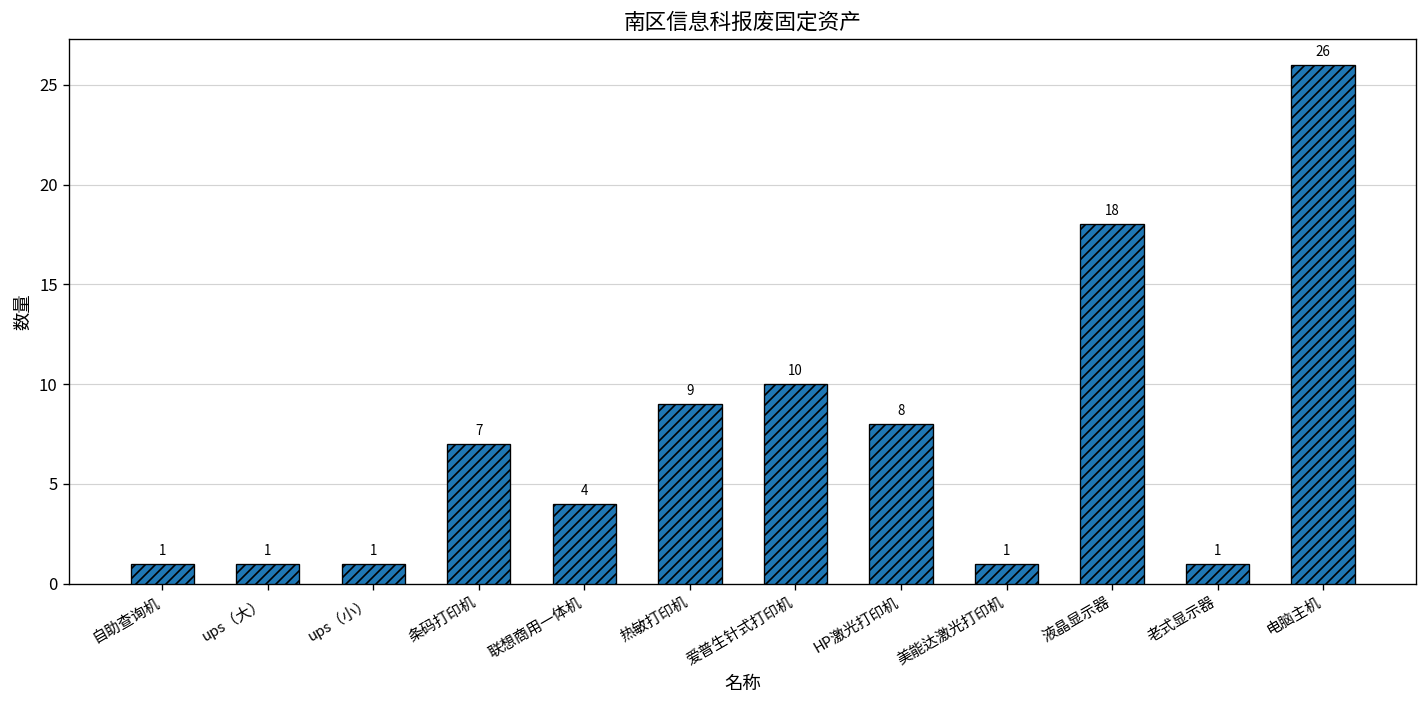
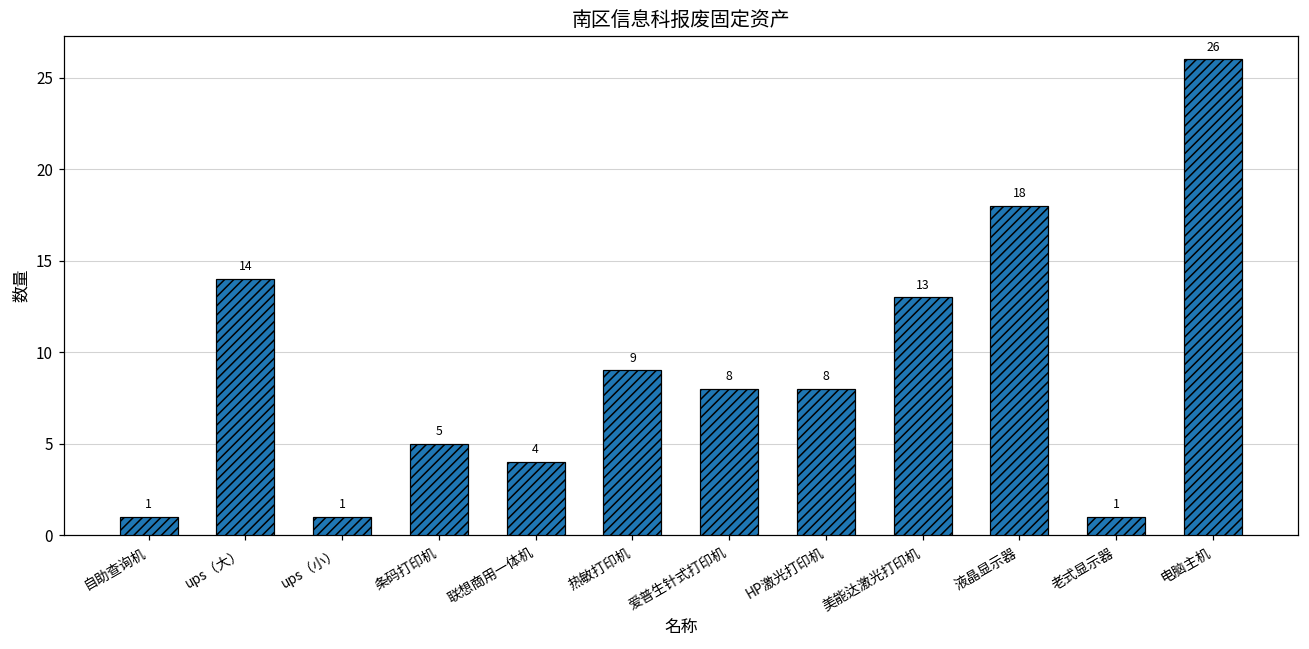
  {
    "自助查询机": 1,
-   "ups（大）": 1,
+   "ups（大）": 14,
    "ups（小）": 1,
-   "条码打印机": 7,
+   "条码打印机": 5,
    "联想商用一体机": 4,
    "热敏打印机": 9,
-   "爱普生针式打印机": 10,
+   "爱普生针式打印机": 8,
    "HP激光打印机": 8,
-   "美能达激光打印机": 1,
+   "美能达激光打印机": 13,
    "液晶显示器": 18,
    "老式显示器": 1,
    "电脑主机": 26
  }
